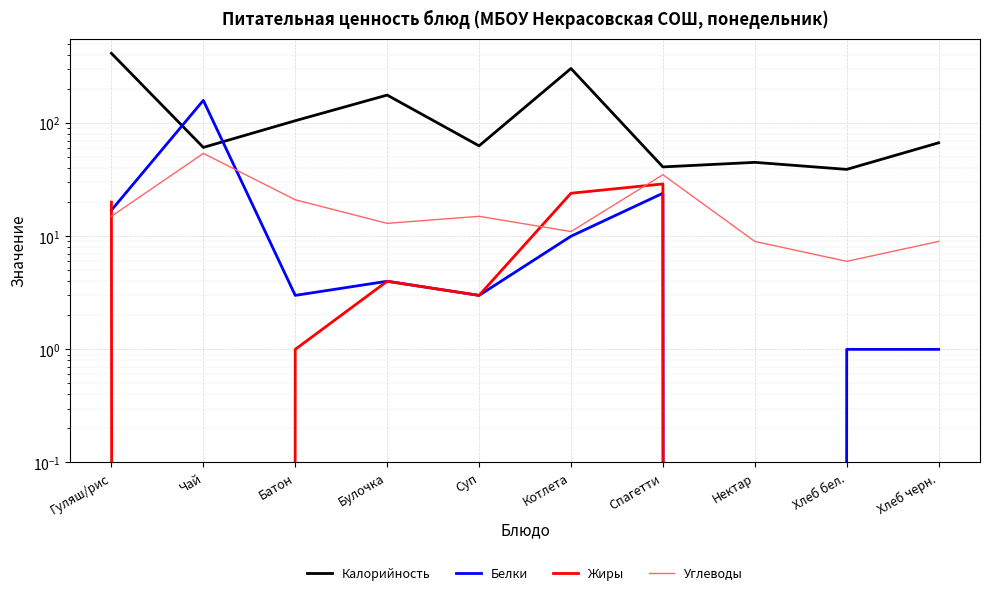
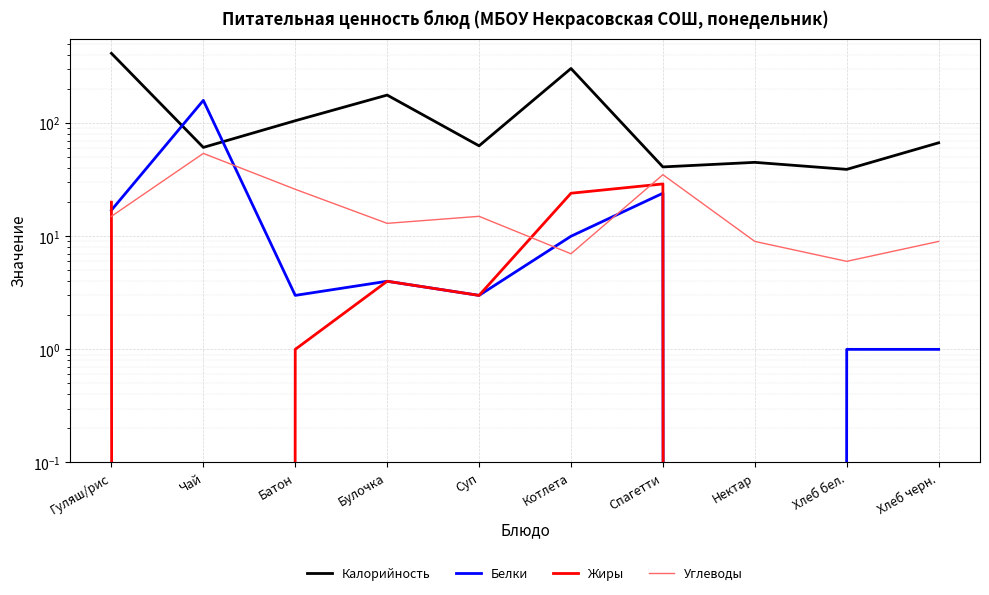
  {
    "Калорийность": {
      "Гуляш/рис": 410,
      "Чай": 60,
      "Батон": 110,
      "Булочка": 180,
      "Суп": 60,
      "Котлета": 300,
      "Спагетти": 41,
      "Нектар": 45,
      "Хлеб бел.": 39,
      "Хлеб черн.": 70
    },
    "Белки": {
      "Гуляш/рис": 17,
      "Чай": 160,
      "Батон": 3,
      "Котлета": 10,
      "Спагетти": 24,
      "Хлеб бел.": 1,
      "Хлеб черн.": 1
    },
    "Жиры": {
      "Гуляш/рис": 20,
      "Батон": 1,
      "Котлета": 24,
      "Спагетти": 29
    },
    "Углеводы": {
      "Гуляш/рис": 15,
      "Чай": 50,
-     "Батон": 21,
+     "Батон": 26,
      "Булочка": 13,
      "Суп": 15,
-     "Котлета": 11,
+     "Котлета": 7,
      "Спагетти": 35,
      "Нектар": 9,
      "Хлеб бел.": 6,
      "Хлеб черн.": 9
    }
  }
